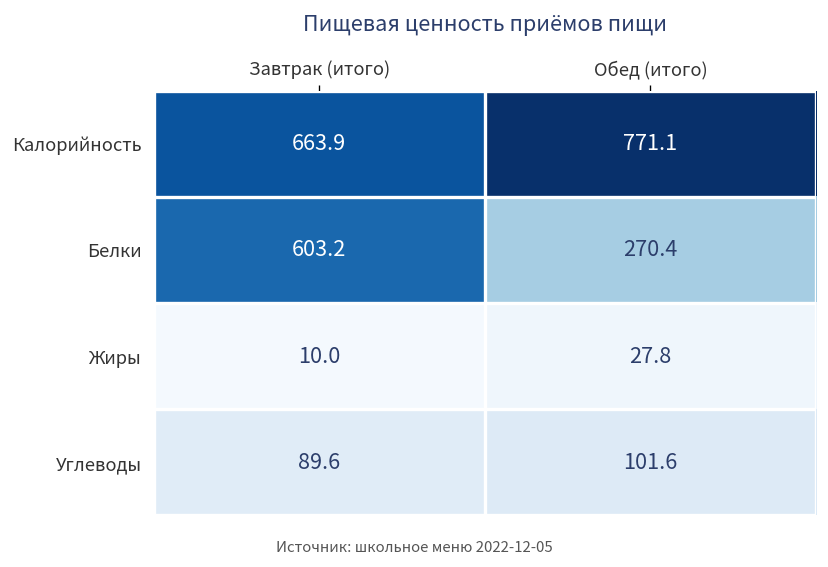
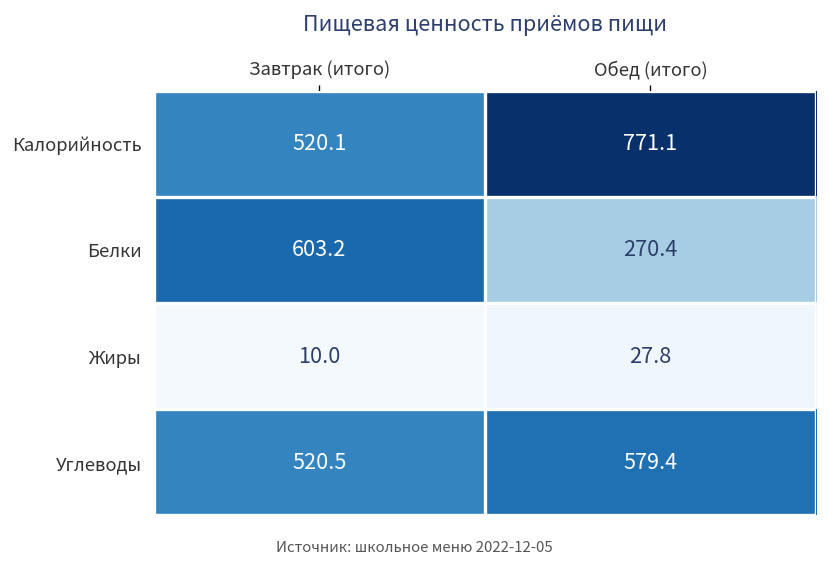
  {
    "Калорийность": {
-     "Завтрак (итого)": 663.9,
+     "Завтрак (итого)": 520.1,
      "Обед (итого)": 771.1
    },
    "Белки": {
      "Завтрак (итого)": 603.2,
      "Обед (итого)": 270.4
    },
    "Жиры": {
      "Завтрак (итого)": 10.0,
      "Обед (итого)": 27.8
    },
    "Углеводы": {
-     "Завтрак (итого)": 89.6,
-     "Обед (итого)": 101.6
+     "Завтрак (итого)": 520.5,
+     "Обед (итого)": 579.4
    }
  }
